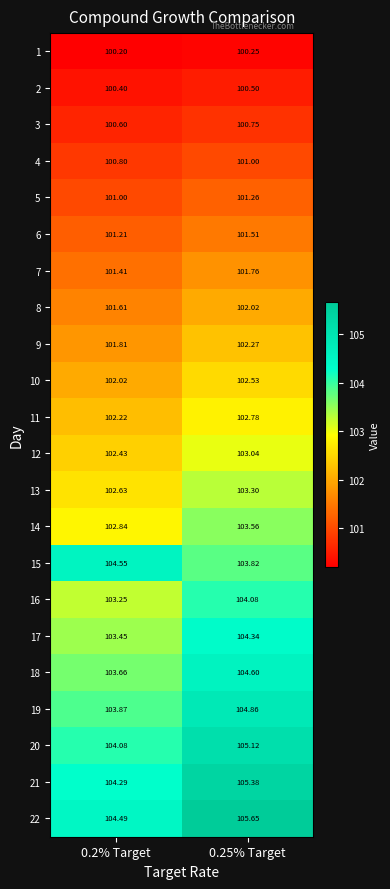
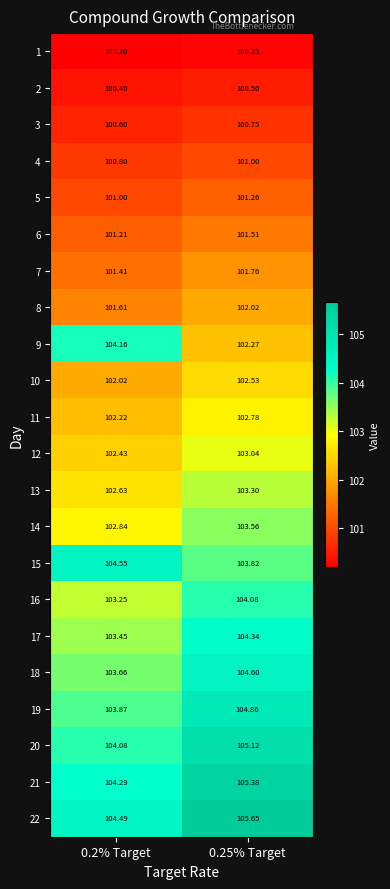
  {
    "1": {
      "0.2% Target": 100.20,
      "0.25% Target": 100.25
    },
    "2": {
      "0.2% Target": 100.40,
      "0.25% Target": 100.50
    },
    "3": {
      "0.2% Target": 100.60,
      "0.25% Target": 100.75
    },
    "4": {
      "0.2% Target": 100.80,
      "0.25% Target": 101.00
    },
    "5": {
      "0.2% Target": 101.00,
      "0.25% Target": 101.26
    },
    "6": {
      "0.2% Target": 101.21,
      "0.25% Target": 101.51
    },
    "7": {
      "0.2% Target": 101.41,
      "0.25% Target": 101.76
    },
    "8": {
      "0.2% Target": 101.61,
      "0.25% Target": 102.02
    },
    "9": {
-     "0.2% Target": 101.81,
+     "0.2% Target": 104.16,
      "0.25% Target": 102.27
    },
    "10": {
      "0.2% Target": 102.02,
      "0.25% Target": 102.53
    },
    "11": {
      "0.2% Target": 102.22,
      "0.25% Target": 102.78
    },
    "12": {
      "0.2% Target": 102.43,
      "0.25% Target": 103.04
    },
    "13": {
      "0.2% Target": 102.63,
      "0.25% Target": 103.30
    },
    "14": {
      "0.2% Target": 102.84,
      "0.25% Target": 103.56
    },
    "15": {
      "0.2% Target": 104.55,
      "0.25% Target": 103.82
    },
    "16": {
      "0.2% Target": 103.25,
      "0.25% Target": 104.08
    },
    "17": {
      "0.2% Target": 103.45,
      "0.25% Target": 104.34
    },
    "18": {
      "0.2% Target": 103.66,
      "0.25% Target": 104.60
    },
    "19": {
      "0.2% Target": 103.87,
      "0.25% Target": 104.86
    },
    "20": {
      "0.2% Target": 104.08,
      "0.25% Target": 105.12
    },
    "21": {
      "0.2% Target": 104.29,
      "0.25% Target": 105.38
    },
    "22": {
      "0.2% Target": 104.49,
      "0.25% Target": 105.65
    }
  }
